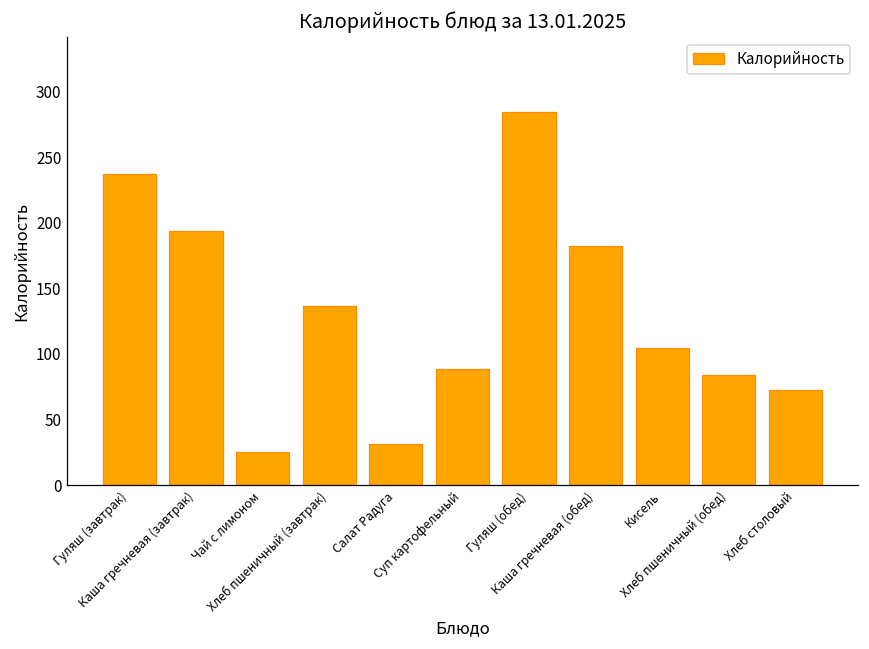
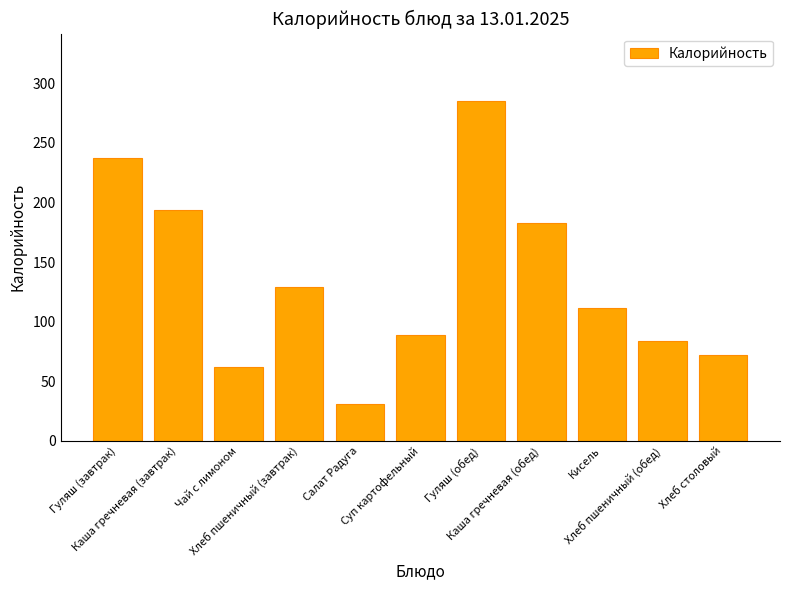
  {
    "Гуляш (завтрак)": 237,
    "Каша гречневая (завтрак)": 194,
-   "Чай с лимоном": 25,
-   "Хлеб пшеничный (завтрак)": 136,
+   "Чай с лимоном": 62,
+   "Хлеб пшеничный (завтрак)": 129,
    "Салат Радуга": 31,
    "Суп картофельный": 89,
    "Гуляш (обед)": 285,
    "Каша гречневая (обед)": 182,
-   "Кисель": 105,
+   "Кисель": 112,
    "Хлеб пшеничный (обед)": 84,
    "Хлеб столовый": 72
  }
